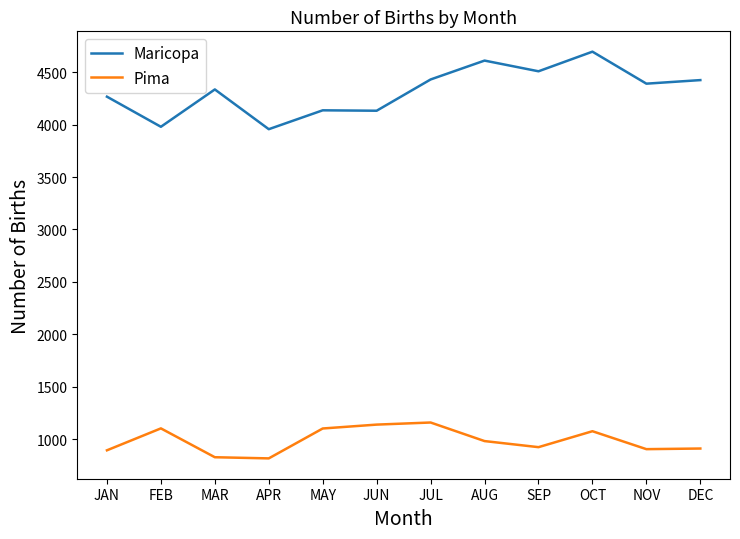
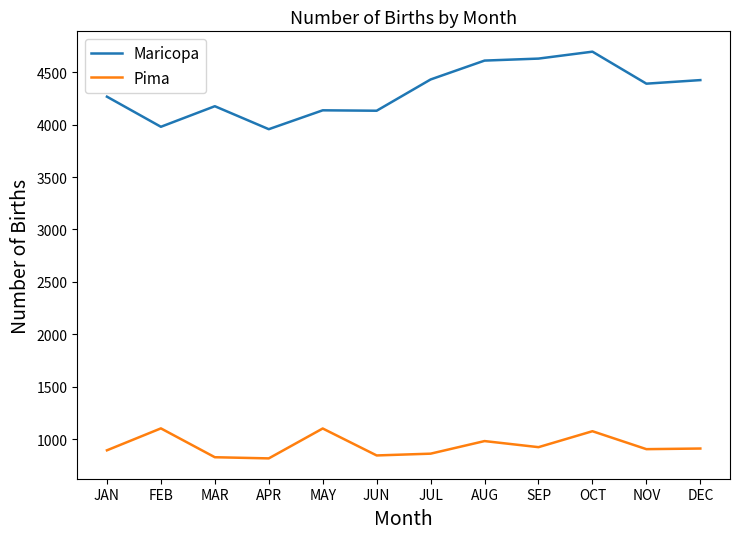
  {
    "Maricopa": {
      "JAN": 4270,
      "FEB": 3980,
-     "MAR": 4340,
+     "MAR": 4180,
      "APR": 3960,
      "MAY": 4140,
      "JUN": 4130,
      "JUL": 4430,
      "AUG": 4610,
-     "SEP": 4510,
+     "SEP": 4630,
      "OCT": 4700,
      "NOV": 4390,
      "DEC": 4420
    },
    "Pima": {
      "JAN": 900,
      "FEB": 1100,
      "MAR": 830,
      "APR": 820,
      "MAY": 1100,
-     "JUN": 1140,
-     "JUL": 1160,
+     "JUN": 850,
+     "JUL": 860,
      "AUG": 980,
      "SEP": 930,
      "OCT": 1080,
      "NOV": 910,
      "DEC": 910
    }
  }
